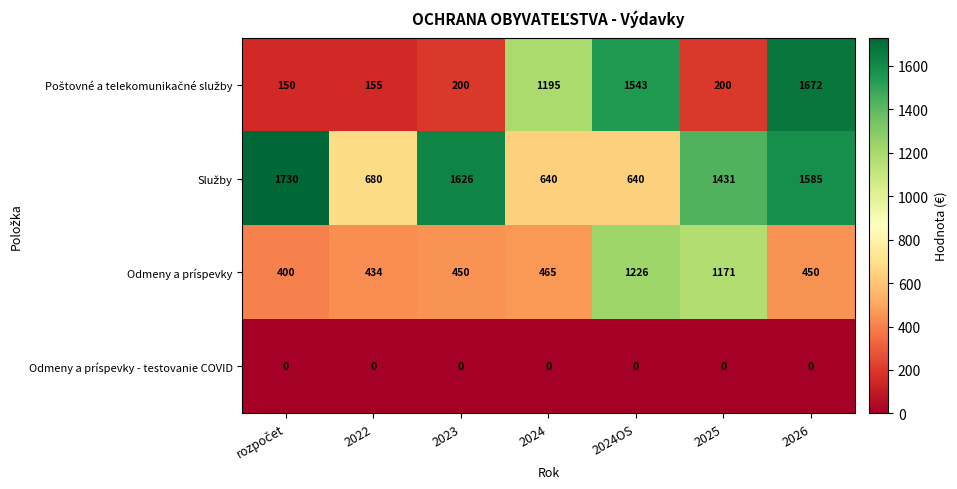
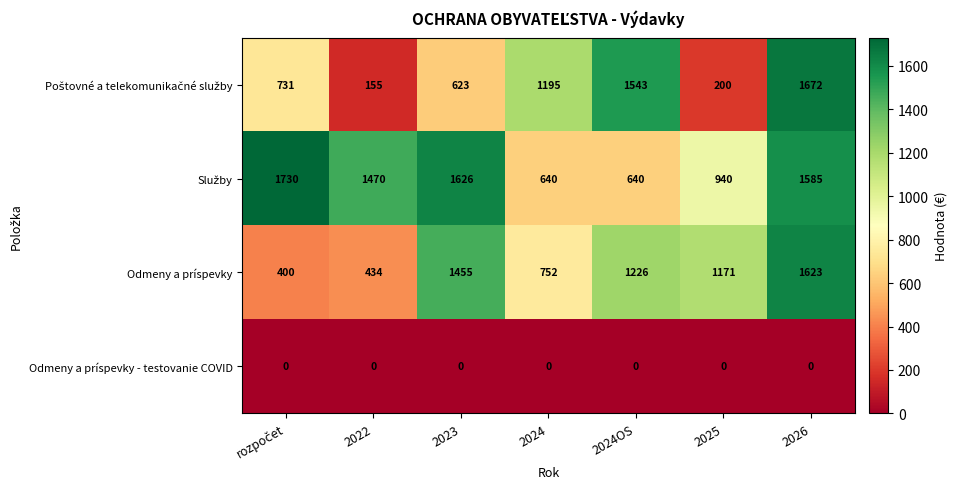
  {
    "Poštovné a telekomunikačné služby": {
-     "rozpočet": 150,
+     "rozpočet": 731,
      "2022": 155,
-     "2023": 200,
+     "2023": 623,
      "2024": 1195,
      "2024OS": 1543,
      "2025": 200,
      "2026": 1672
    },
    "Služby": {
      "rozpočet": 1730,
-     "2022": 680,
+     "2022": 1470,
      "2023": 1626,
      "2024": 640,
      "2024OS": 640,
-     "2025": 1431,
+     "2025": 940,
      "2026": 1585
    },
    "Odmeny a príspevky": {
      "rozpočet": 400,
      "2022": 434,
-     "2023": 450,
-     "2024": 465,
+     "2023": 1455,
+     "2024": 752,
      "2024OS": 1226,
      "2025": 1171,
-     "2026": 450
+     "2026": 1623
    },
    "Odmeny a príspevky - testovanie COVID": {
      "rozpočet": 0,
      "2022": 0,
      "2023": 0,
      "2024": 0,
      "2024OS": 0,
      "2025": 0,
      "2026": 0
    }
  }
